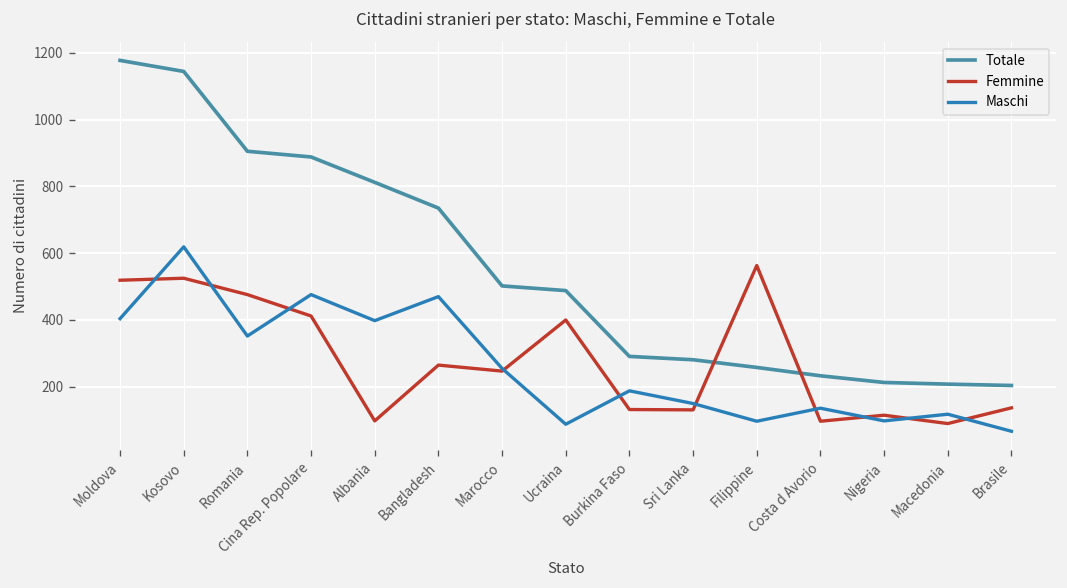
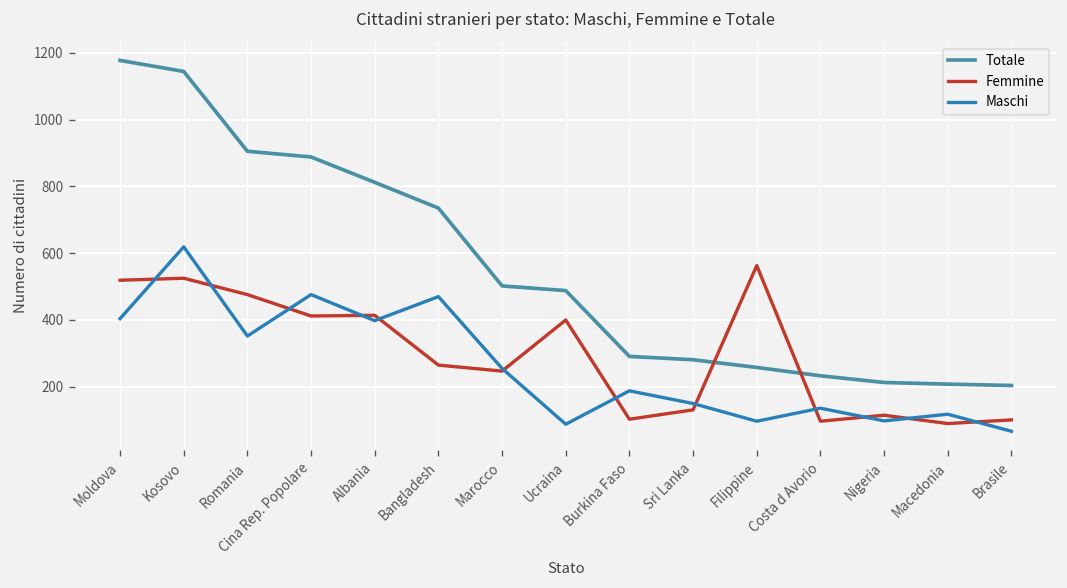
  {
    "Femmine": {
      "Moldova": 520,
      "Kosovo": 530,
      "Romania": 480,
      "Cina Rep. Popolare": 410,
-     "Albania": 100,
+     "Albania": 410,
      "Bangladesh": 270,
      "Ucraina": 400,
-     "Burkina Faso": 130,
+     "Burkina Faso": 100,
      "Sri Lanka": 130,
      "Filippine": 560,
      "Costa d Avorio": 100,
      "Nigeria": 120,
      "Macedonia": 90,
-     "Brasile": 140
+     "Brasile": 100
    }
  }
